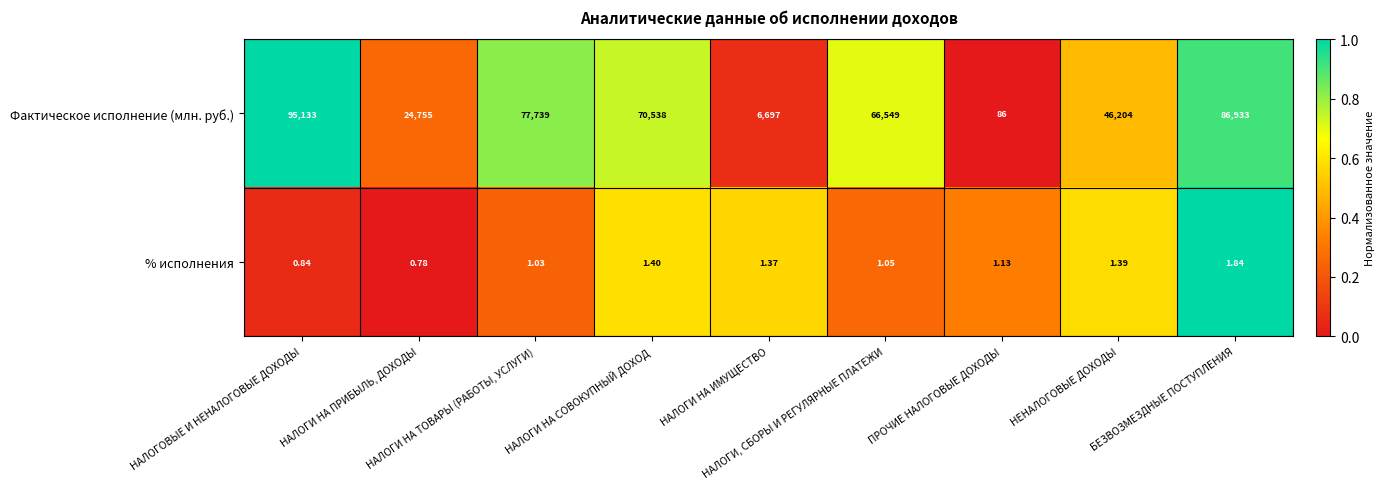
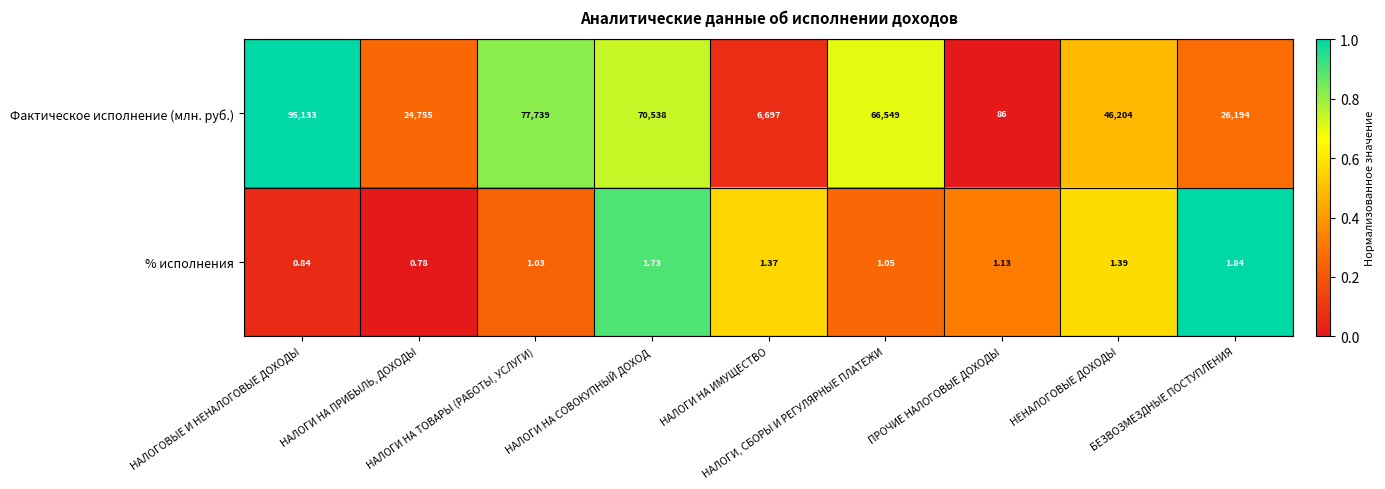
  {
    "Фактическое исполнение (млн. руб.)": {
      "НАЛОГОВЫЕ И НЕНАЛОГОВЫЕ ДОХОДЫ": "95,133",
      "НАЛОГИ НА ПРИБЫЛЬ, ДОХОДЫ": "24,755",
      "НАЛОГИ НА ТОВАРЫ (РАБОТЫ, УСЛУГИ)": "77,739",
      "НАЛОГИ НА СОВОКУПНЫЙ ДОХОД": "70,538",
      "НАЛОГИ НА ИМУЩЕСТВО": "6,697",
      "НАЛОГИ, СБОРЫ И РЕГУЛЯРНЫЕ ПЛАТЕЖИ": "66,549",
      "ПРОЧИЕ НАЛОГОВЫЕ ДОХОДЫ": "86",
      "НЕНАЛОГОВЫЕ ДОХОДЫ": "46,204",
-     "БЕЗВОЗМЕЗДНЫЕ ПОСТУПЛЕНИЯ": "86,933"
+     "БЕЗВОЗМЕЗДНЫЕ ПОСТУПЛЕНИЯ": "26,194"
    },
    "% исполнения": {
      "НАЛОГОВЫЕ И НЕНАЛОГОВЫЕ ДОХОДЫ": "0.84",
      "НАЛОГИ НА ПРИБЫЛЬ, ДОХОДЫ": "0.78",
      "НАЛОГИ НА ТОВАРЫ (РАБОТЫ, УСЛУГИ)": "1.03",
-     "НАЛОГИ НА СОВОКУПНЫЙ ДОХОД": "1.40",
+     "НАЛОГИ НА СОВОКУПНЫЙ ДОХОД": "1.73",
      "НАЛОГИ НА ИМУЩЕСТВО": "1.37",
      "НАЛОГИ, СБОРЫ И РЕГУЛЯРНЫЕ ПЛАТЕЖИ": "1.05",
      "ПРОЧИЕ НАЛОГОВЫЕ ДОХОДЫ": "1.13",
      "НЕНАЛОГОВЫЕ ДОХОДЫ": "1.39",
      "БЕЗВОЗМЕЗДНЫЕ ПОСТУПЛЕНИЯ": "1.84"
    }
  }
